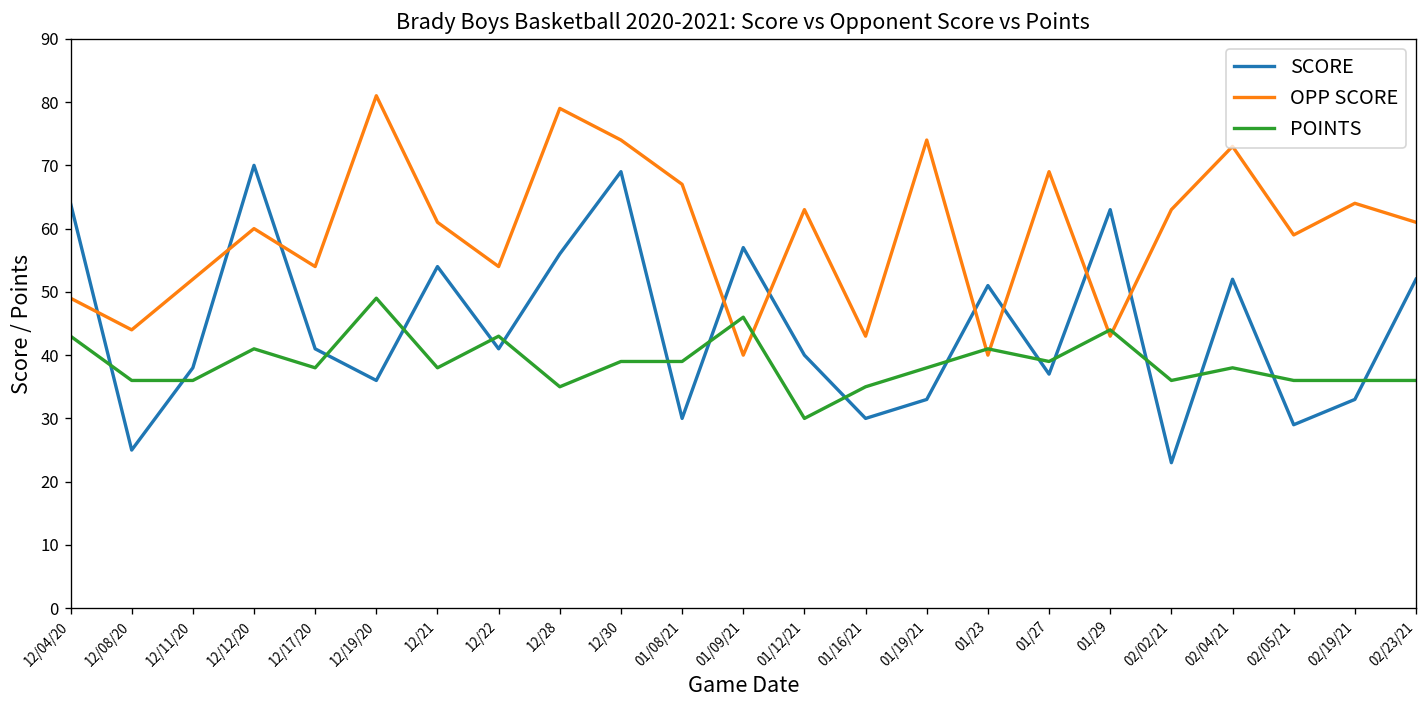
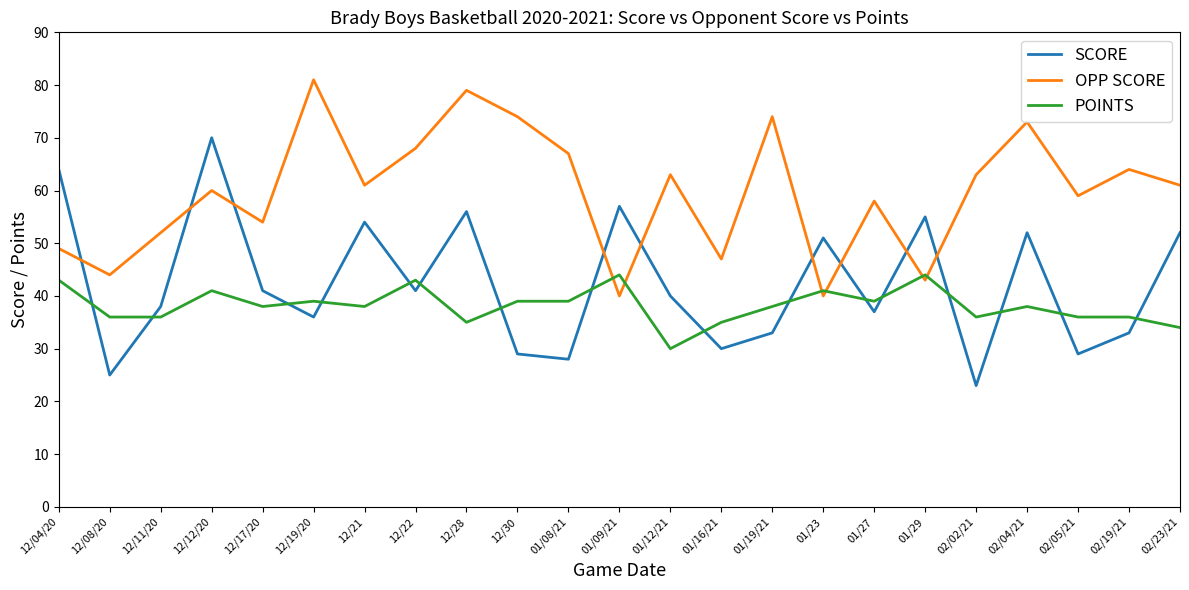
  {
    "SCORE": {
      "12/04/20": 64,
      "12/08/20": 25,
      "12/11/20": 38,
      "12/12/20": 70,
      "12/17/20": 41,
      "12/19/20": 36,
      "12/21": 54,
      "12/22": 41,
      "12/28": 56,
-     "12/30": 69,
-     "01/08/21": 30,
+     "12/30": 29,
+     "01/08/21": 28,
      "01/09/21": 57,
      "01/12/21": 40,
      "01/16/21": 30,
      "01/19/21": 33,
      "01/23": 51,
      "01/27": 37,
-     "01/29": 63,
+     "01/29": 55,
      "02/02/21": 23,
      "02/04/21": 52,
      "02/05/21": 29,
      "02/19/21": 33,
      "02/23/21": 52
    },
    "OPP SCORE": {
      "12/04/20": 49,
      "12/08/20": 44,
      "12/11/20": 52,
      "12/12/20": 60,
      "12/17/20": 54,
      "12/19/20": 81,
      "12/21": 61,
-     "12/22": 54,
+     "12/22": 68,
      "12/28": 79,
      "12/30": 74,
      "01/08/21": 67,
      "01/09/21": 40,
      "01/12/21": 63,
-     "01/16/21": 43,
+     "01/16/21": 47,
      "01/19/21": 74,
      "01/23": 40,
-     "01/27": 69,
+     "01/27": 58,
      "01/29": 43,
      "02/02/21": 63,
      "02/04/21": 73,
      "02/05/21": 59,
      "02/19/21": 64,
      "02/23/21": 61
    },
    "POINTS": {
      "12/04/20": 43,
      "12/08/20": 36,
      "12/11/20": 36,
      "12/12/20": 41,
      "12/17/20": 38,
-     "12/19/20": 49,
+     "12/19/20": 39,
      "12/21": 38,
      "12/22": 43,
      "12/28": 35,
      "12/30": 39,
      "01/08/21": 39,
-     "01/09/21": 46,
+     "01/09/21": 44,
      "01/12/21": 30,
      "01/16/21": 35,
      "01/19/21": 38,
      "01/23": 41,
      "01/27": 39,
      "01/29": 44,
      "02/02/21": 36,
      "02/04/21": 38,
      "02/05/21": 36,
      "02/19/21": 36,
-     "02/23/21": 36
+     "02/23/21": 34
    }
  }
